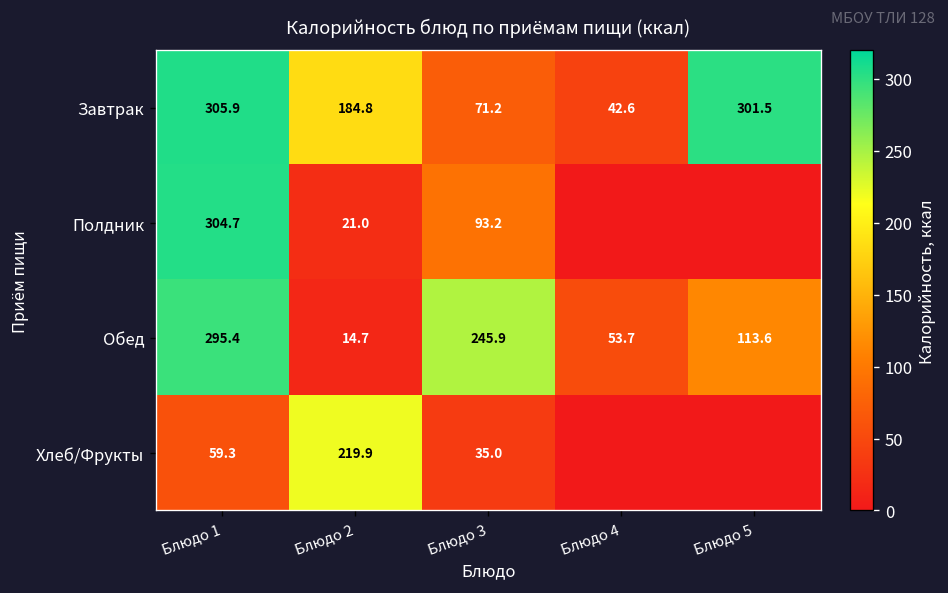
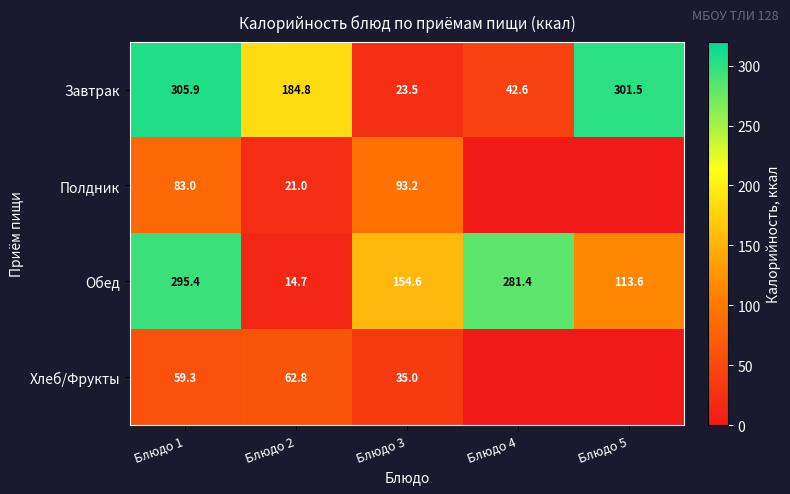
  {
    "Завтрак": {
      "Блюдо 1": 305.9,
      "Блюдо 2": 184.8,
-     "Блюдо 3": 71.2,
+     "Блюдо 3": 23.5,
      "Блюдо 4": 42.6,
      "Блюдо 5": 301.5
    },
    "Полдник": {
-     "Блюдо 1": 304.7,
+     "Блюдо 1": 83.0,
      "Блюдо 2": 21.0,
      "Блюдо 3": 93.2
    },
    "Обед": {
      "Блюдо 1": 295.4,
      "Блюдо 2": 14.7,
-     "Блюдо 3": 245.9,
-     "Блюдо 4": 53.7,
+     "Блюдо 3": 154.6,
+     "Блюдо 4": 281.4,
      "Блюдо 5": 113.6
    },
    "Хлеб/Фрукты": {
      "Блюдо 1": 59.3,
-     "Блюдо 2": 219.9,
+     "Блюдо 2": 62.8,
      "Блюдо 3": 35.0
    }
  }
